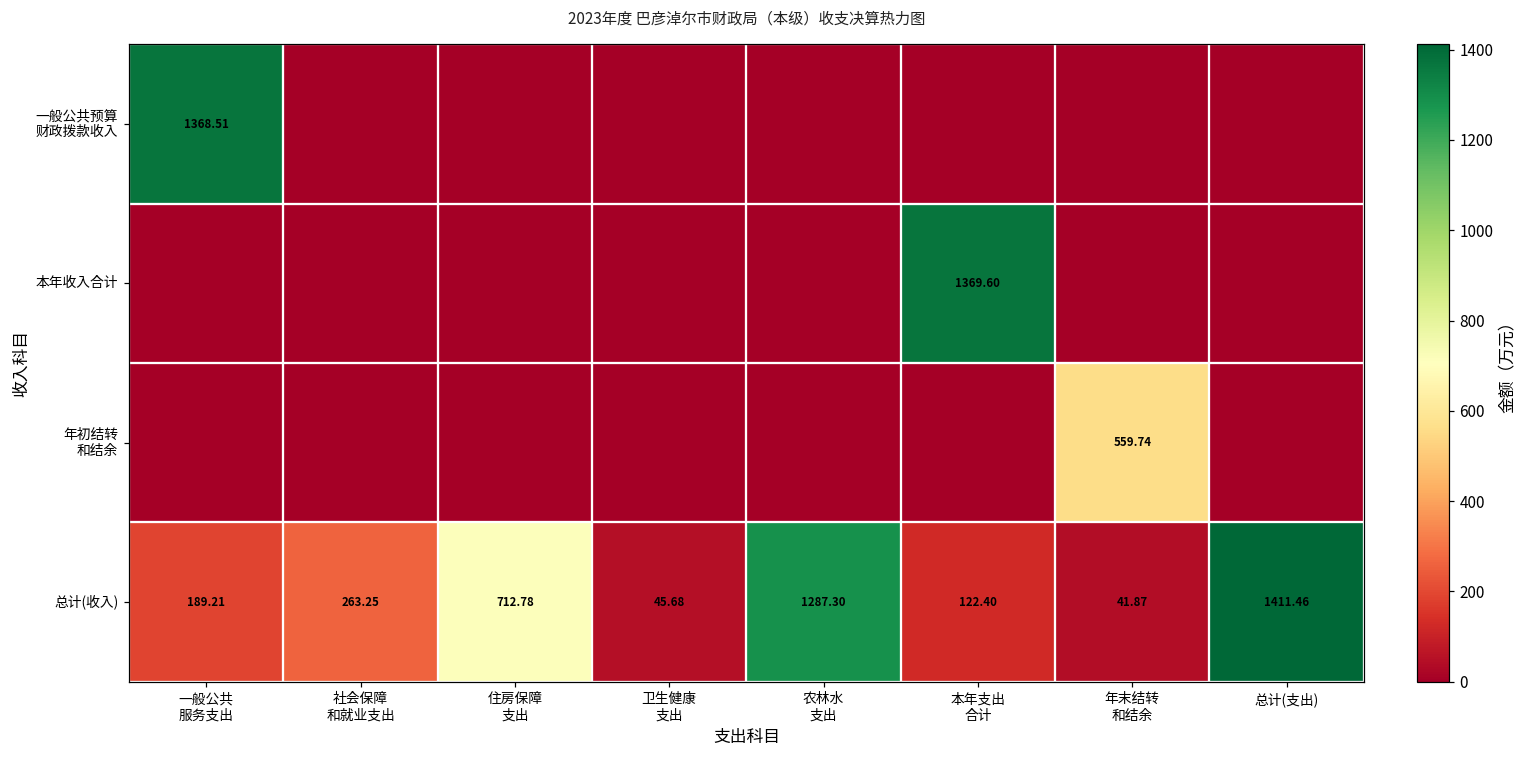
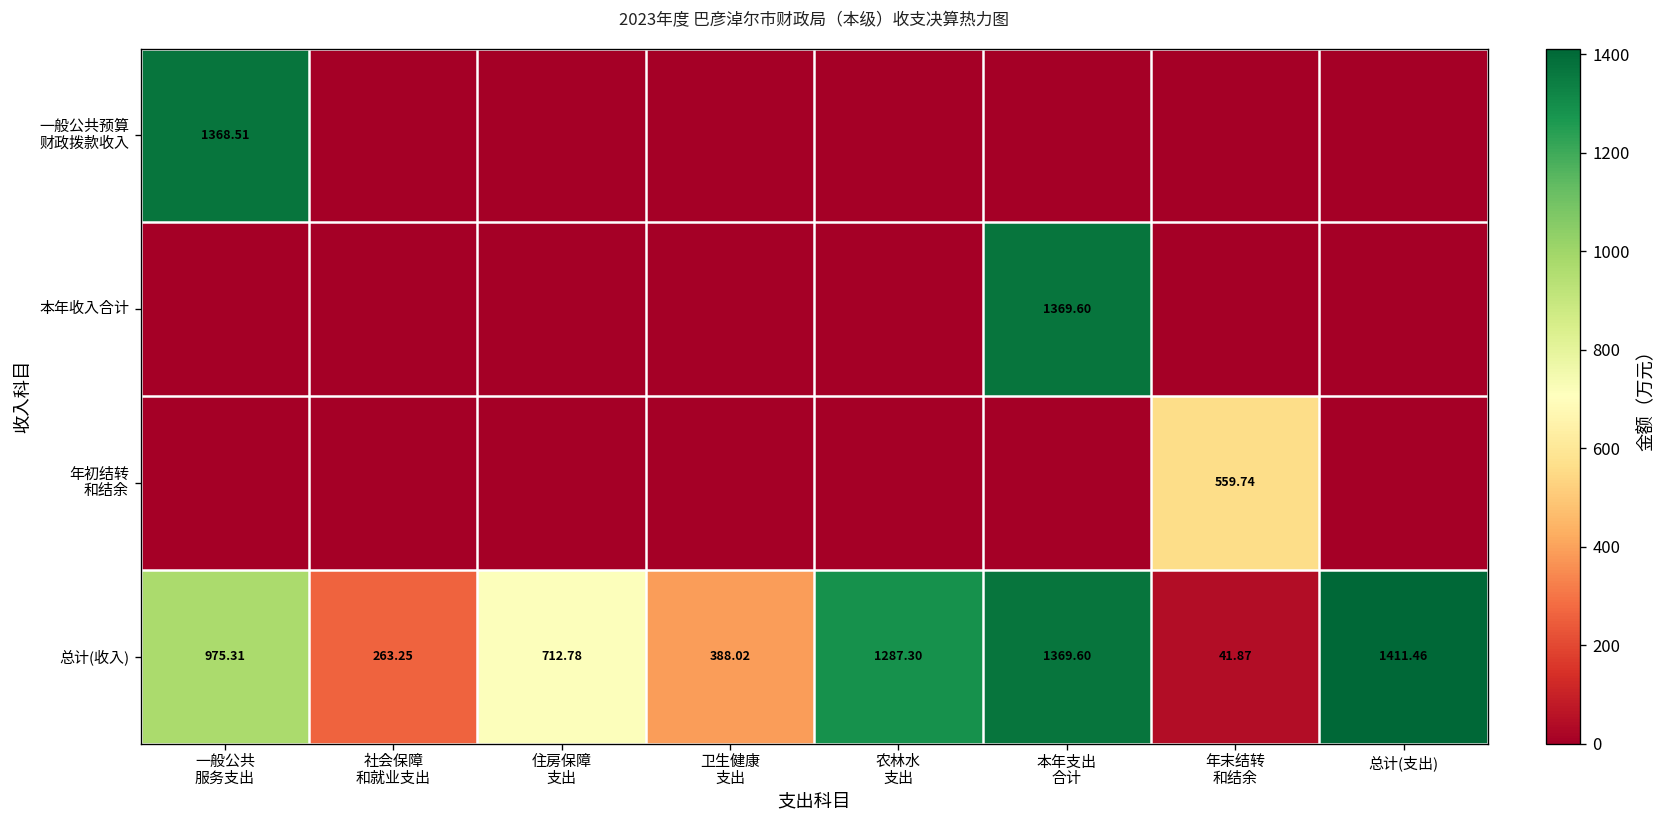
  {
    "一般公共预算 财政拨款收入": {
      "一般公共 服务支出": 1368.51
    },
    "本年收入合计": {
      "本年支出 合计": 1369.60
    },
    "年初结转 和结余": {
      "年末结转 和结余": 559.74
    },
    "总计(收入)": {
-     "一般公共 服务支出": 189.21,
+     "一般公共 服务支出": 975.31,
      "社会保障 和就业支出": 263.25,
      "住房保障 支出": 712.78,
-     "卫生健康 支出": 45.68,
+     "卫生健康 支出": 388.02,
      "农林水 支出": 1287.30,
-     "本年支出 合计": 122.40,
+     "本年支出 合计": 1369.60,
      "年末结转 和结余": 41.87,
      "总计(支出)": 1411.46
    }
  }
